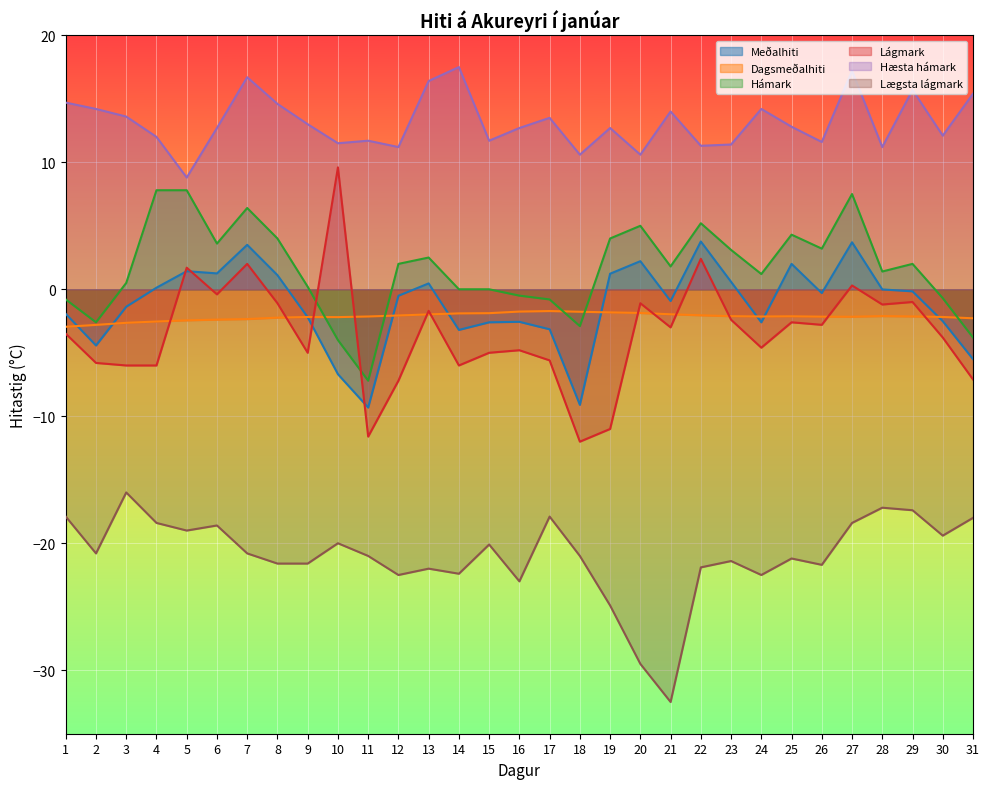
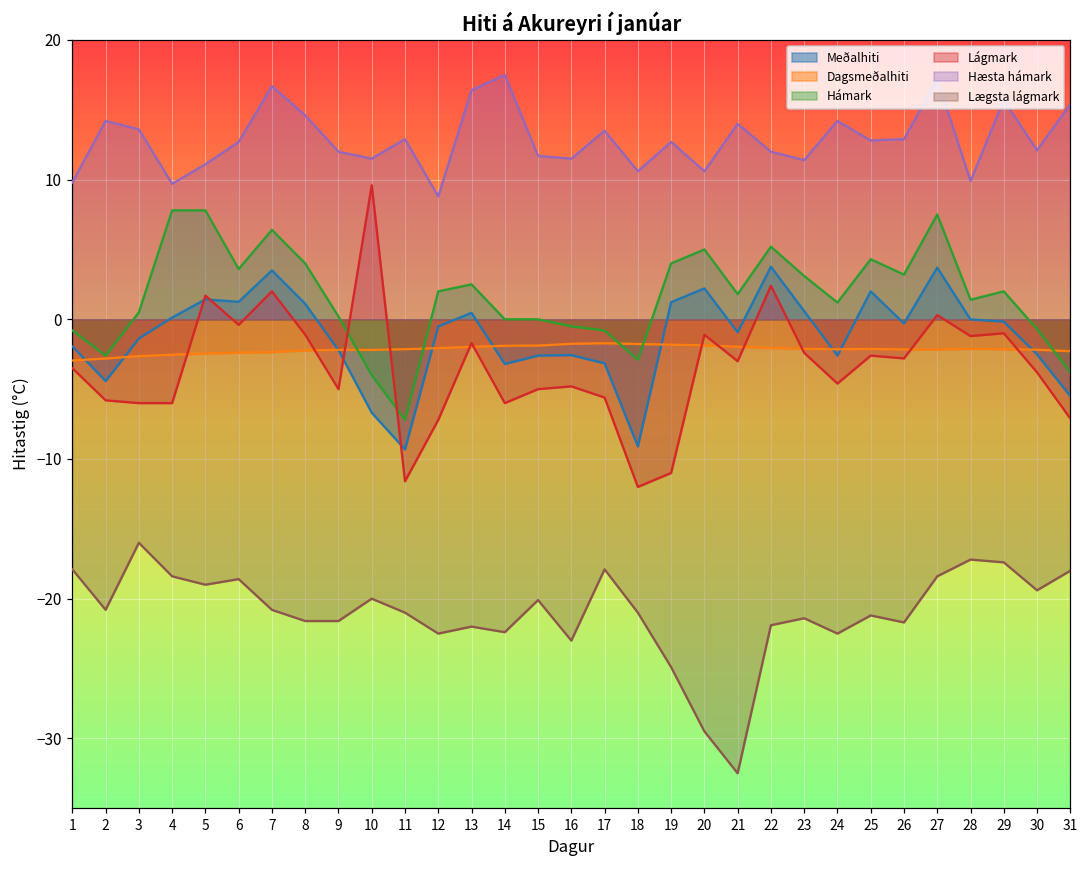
  {
    "Hæsta hámark": {
-     "1": 14.7,
+     "1": 9.8,
      "2": 14.2,
      "3": 13.6,
-     "4": 12.0,
-     "5": 8.8,
+     "4": 9.7,
+     "5": 11.1,
      "6": 12.7,
      "7": 16.7,
      "8": 14.6,
-     "9": 13,
+     "9": 12,
      "10": 11.5,
-     "11": 11.7,
-     "12": 11.2,
+     "11": 12.9,
+     "12": 8.8,
      "13": 16.4,
      "14": 17.5,
      "15": 11.7,
-     "16": 12.7,
+     "16": 11.5,
      "17": 13.5,
      "18": 10.6,
      "19": 12.7,
      "20": 10.6,
      "21": 14.0,
-     "22": 11.3,
+     "22": 12.0,
      "23": 11.4,
      "24": 14.2,
      "25": 12.8,
-     "26": 11.6,
-     "28": 11.2,
+     "26": 12.9,
+     "28": 9.9,
      "30": 12.1,
      "31": 15.4
    }
  }
